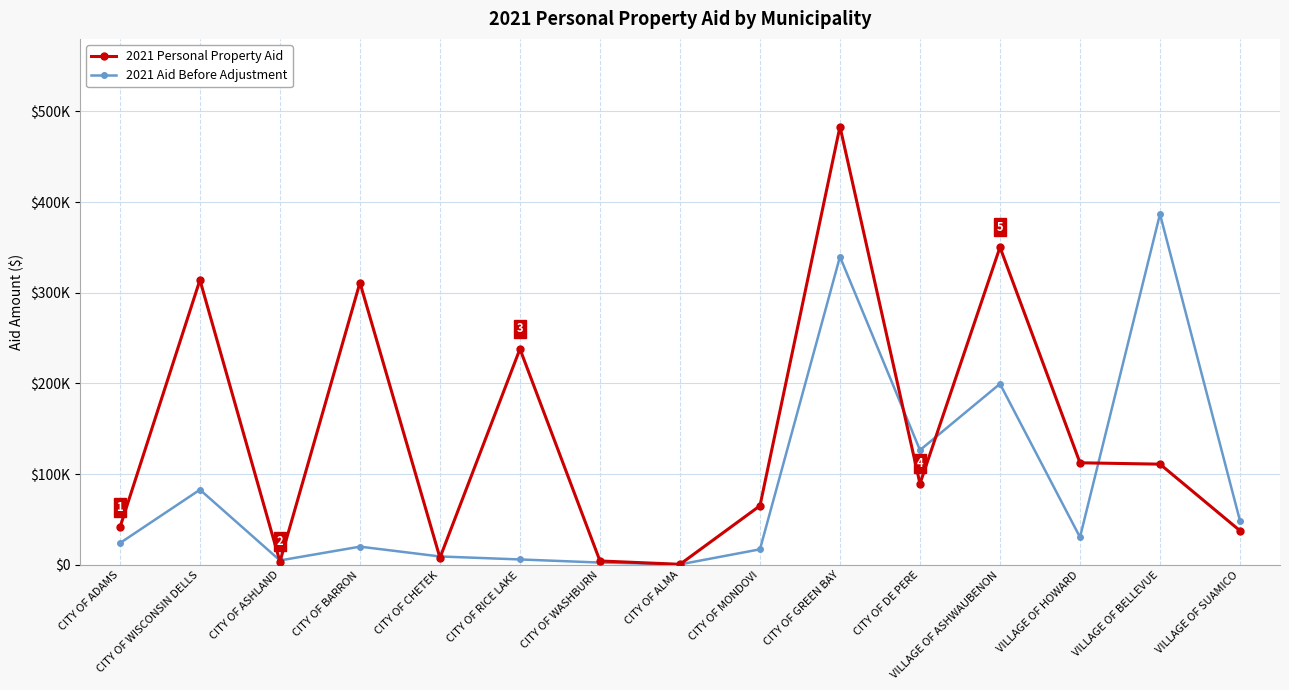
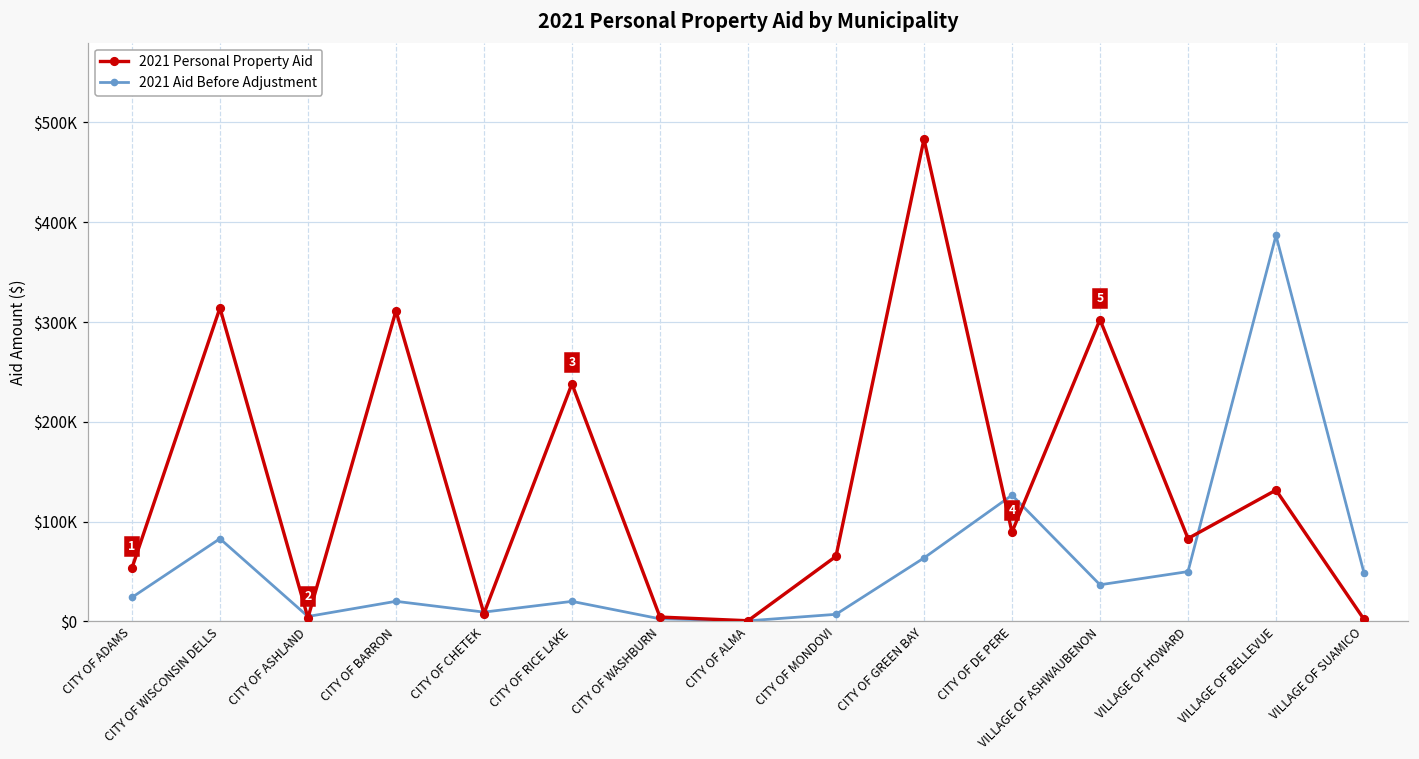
  {
    "2021 Personal Property Aid": {
-     "CITY OF ADAMS": "$40000",
+     "CITY OF ADAMS": "$50000",
      "CITY OF WISCONSIN DELLS": "$310000",
      "CITY OF BARRON": "$310000",
      "CITY OF MONDOVI": "$70000",
      "CITY OF GREEN BAY": "$480000",
      "CITY OF DE PERE": "$90000",
-     "VILLAGE OF ASHWAUBENON": "$350000",
-     "VILLAGE OF HOWARD": "$110000",
-     "VILLAGE OF BELLEVUE": "$110000",
-     "VILLAGE OF SUAMICO": "$40000"
+     "VILLAGE OF ASHWAUBENON": "$300000",
+     "VILLAGE OF HOWARD": "$80000",
+     "VILLAGE OF BELLEVUE": "$130000",
+     "VILLAGE OF SUAMICO": "$0"
    },
    "2021 Aid Before Adjustment": {
      "CITY OF ADAMS": "$20000",
      "CITY OF WISCONSIN DELLS": "$80000",
      "CITY OF BARRON": "$20000",
-     "CITY OF RICE LAKE": "$10000",
-     "CITY OF MONDOVI": "$20000",
-     "CITY OF GREEN BAY": "$340000",
-     "VILLAGE OF ASHWAUBENON": "$200000",
-     "VILLAGE OF HOWARD": "$30000",
+     "CITY OF RICE LAKE": "$20000",
+     "CITY OF MONDOVI": "$10000",
+     "CITY OF GREEN BAY": "$60000",
+     "VILLAGE OF ASHWAUBENON": "$40000",
+     "VILLAGE OF HOWARD": "$50000",
      "VILLAGE OF BELLEVUE": "$390000",
      "VILLAGE OF SUAMICO": "$50000"
    }
  }
